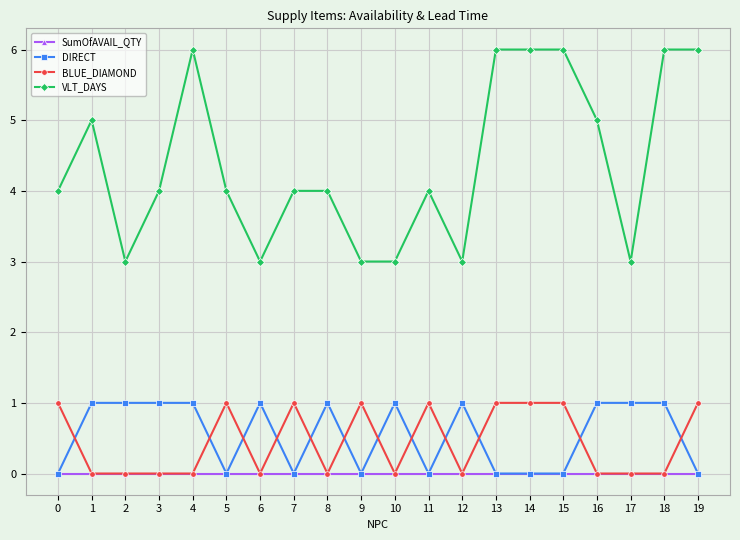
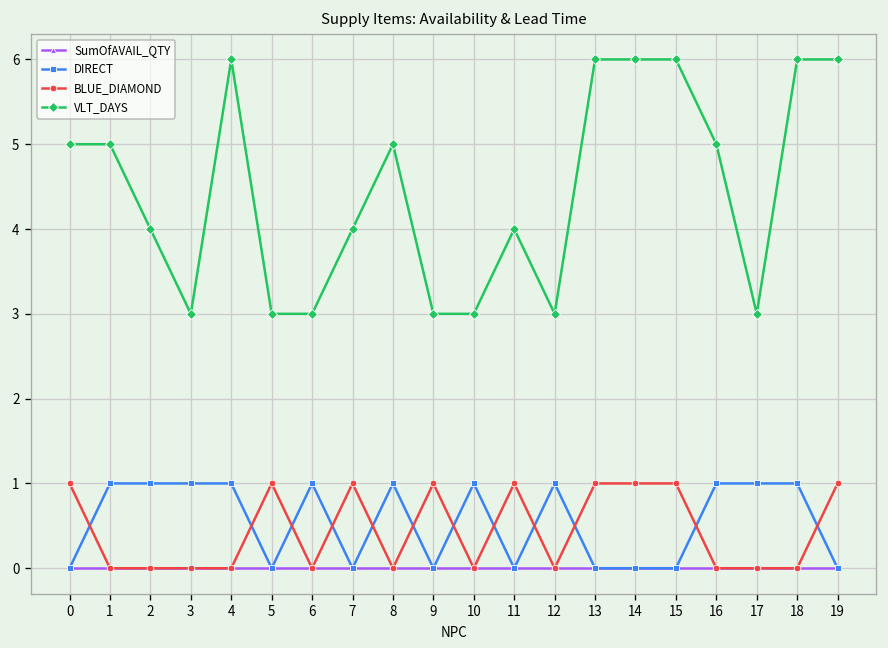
  {
    "DIRECT": {
      "1": 1,
      "2": 1,
      "3": 1,
      "4": 1,
      "6": 1,
      "8": 1,
      "10": 1,
      "12": 1,
      "16": 1,
      "17": 1,
      "18": 1
    },
    "BLUE_DIAMOND": {
      "0": 1,
      "5": 1,
      "7": 1,
      "9": 1,
      "11": 1,
      "13": 1,
      "14": 1,
      "15": 1,
      "19": 1
    },
    "VLT_DAYS": {
-     "0": 4,
+     "0": 5,
      "1": 5,
-     "2": 3,
-     "3": 4,
+     "2": 4,
+     "3": 3,
      "4": 6,
-     "5": 4,
+     "5": 3,
      "6": 3,
      "7": 4,
-     "8": 4,
+     "8": 5,
      "9": 3,
      "10": 3,
      "11": 4,
      "12": 3,
      "13": 6,
      "14": 6,
      "15": 6,
      "16": 5,
      "17": 3,
      "18": 6,
      "19": 6
    }
  }
